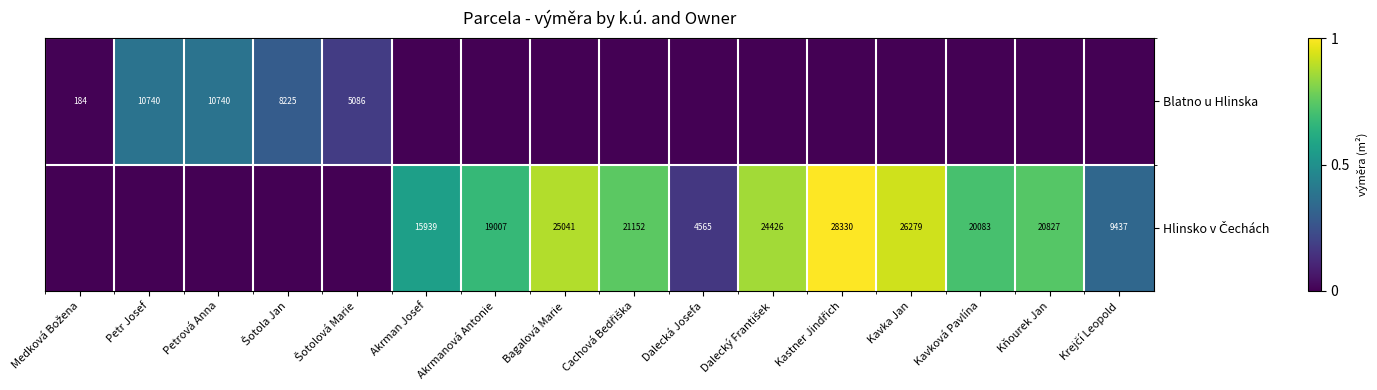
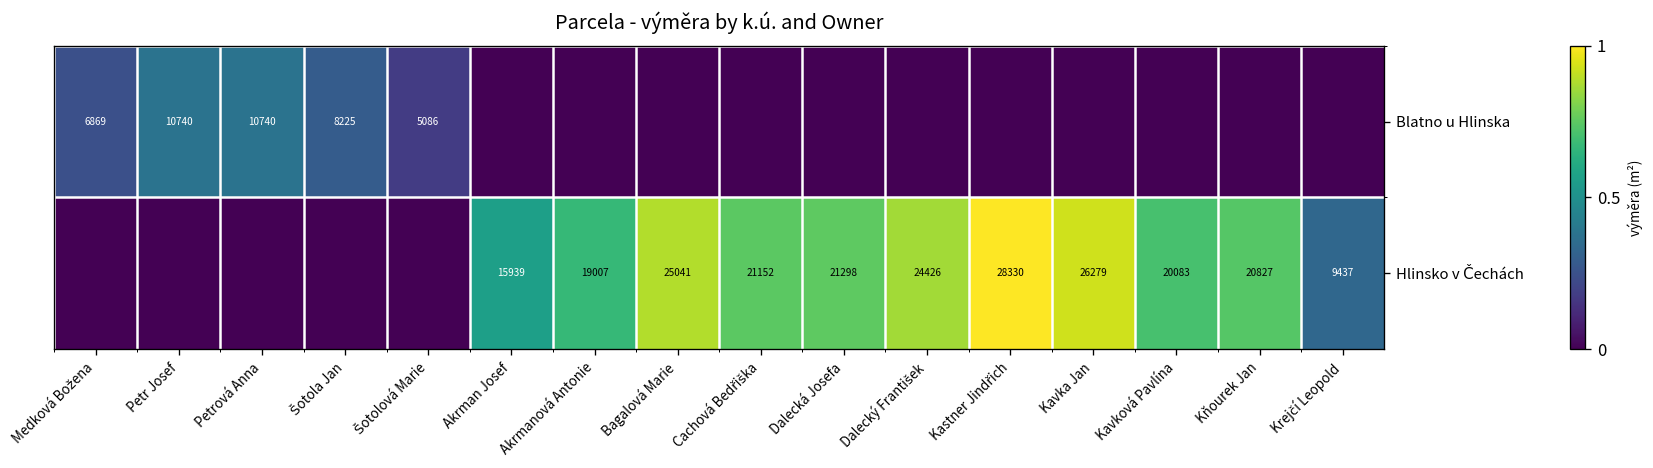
  {
    "Blatno u Hlinska": {
-     "Medková Božena": 184,
+     "Medková Božena": 6869,
      "Petr Josef": 10740,
      "Petrová Anna": 10740,
      "Šotola Jan": 8225,
      "Šotolová Marie": 5086
    },
    "Hlinsko v Čechách": {
      "Akrman Josef": 15939,
      "Akrmanová Antonie": 19007,
      "Bagalová Marie": 25041,
      "Cachová Bedřiška": 21152,
-     "Dalecká Josefa": 4565,
+     "Dalecká Josefa": 21298,
      "Dalecký František": 24426,
      "Kastner Jindřich": 28330,
      "Kavka Jan": 26279,
      "Kavková Pavlína": 20083,
      "Kňourek Jan": 20827,
      "Krejčí Leopold": 9437
    }
  }
